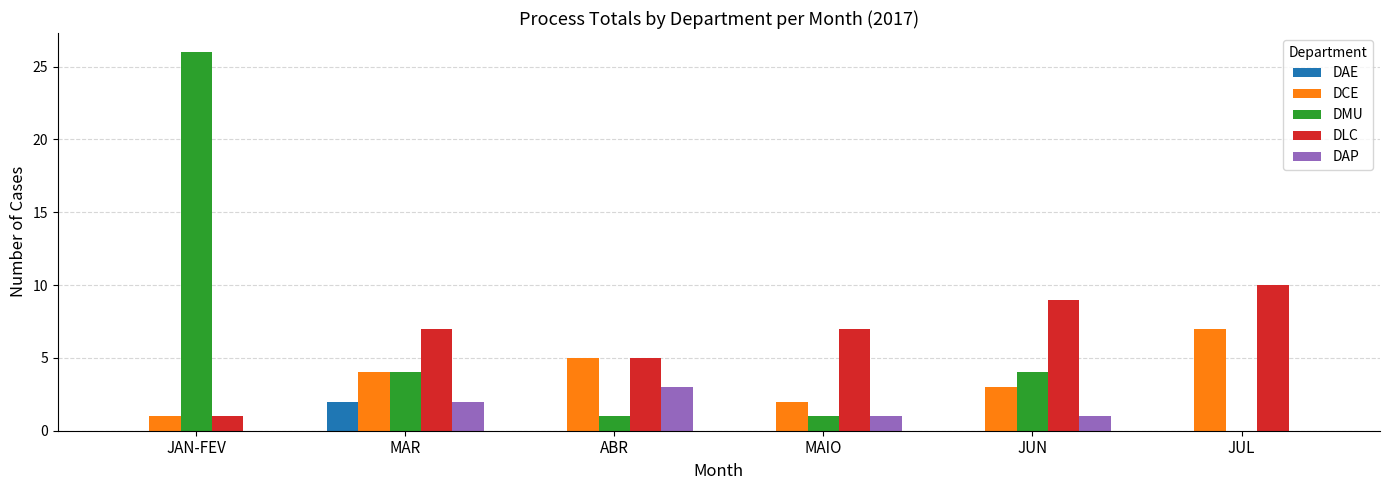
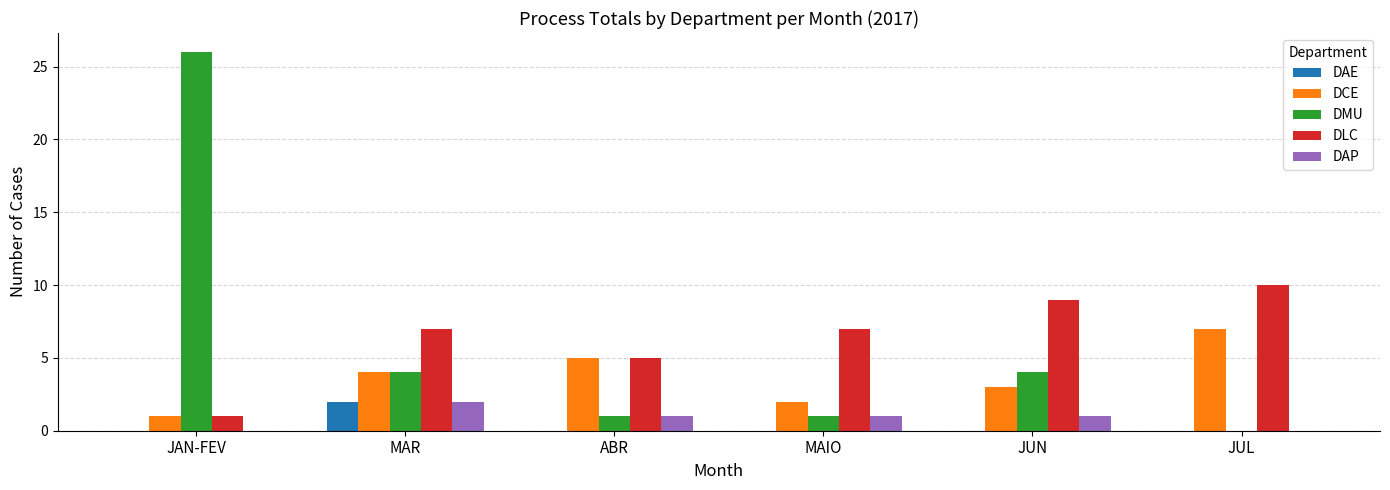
  {
    "DAE": {
      "JAN-FEV": 0,
      "MAR": 2,
      "ABR": 0,
      "MAIO": 0,
      "JUN": 0,
      "JUL": 0
    },
    "DCE": {
      "JAN-FEV": 1,
      "MAR": 4,
      "ABR": 5,
      "MAIO": 2,
      "JUN": 3,
      "JUL": 7
    },
    "DMU": {
      "JAN-FEV": 26,
      "MAR": 4,
      "ABR": 1,
      "MAIO": 1,
      "JUN": 4,
      "JUL": 0
    },
    "DLC": {
      "JAN-FEV": 1,
      "MAR": 7,
      "ABR": 5,
      "MAIO": 7,
      "JUN": 9,
      "JUL": 10
    },
    "DAP": {
      "JAN-FEV": 0,
      "MAR": 2,
-     "ABR": 3,
+     "ABR": 1,
      "MAIO": 1,
      "JUN": 1,
      "JUL": 0
    }
  }
